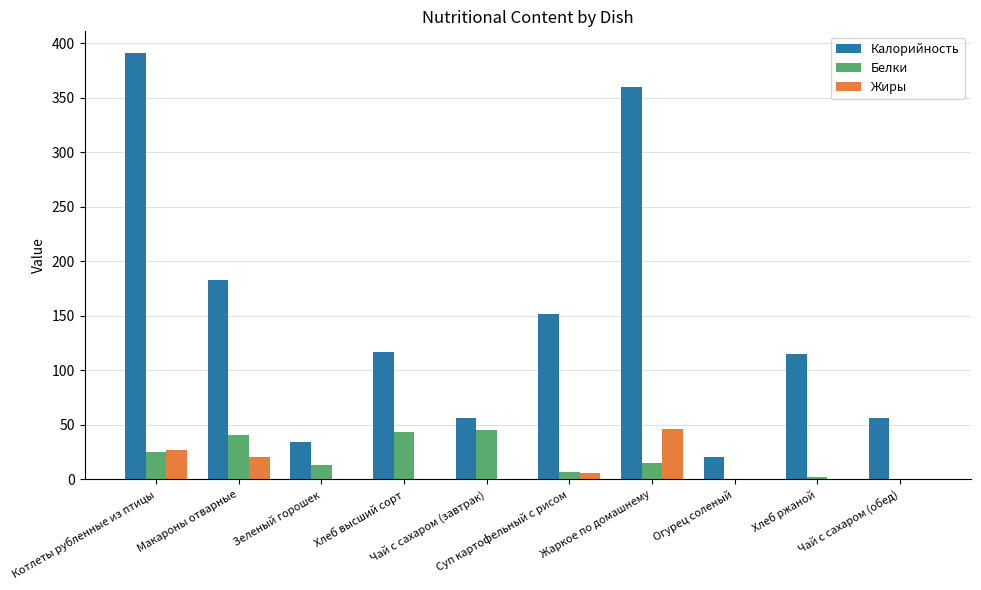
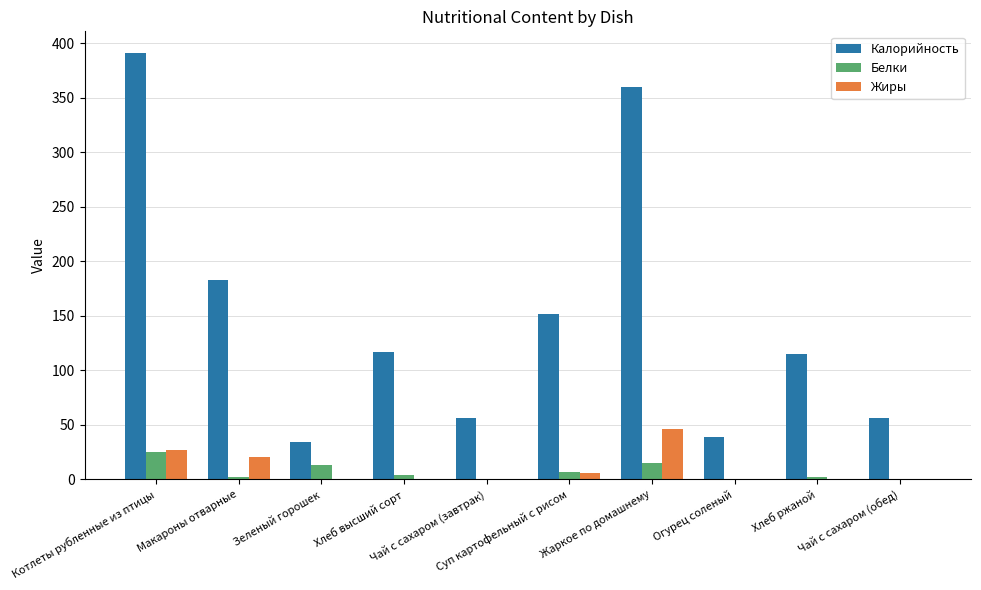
  {
    "Калорийность": {
      "Котлеты рубленные из птицы": 391,
      "Макароны отварные": 183,
      "Зеленый горошек": 34,
      "Хлеб высший сорт": 117,
      "Чай с сахаром (завтрак)": 56,
      "Суп картофельный с рисом": 152,
      "Жаркое по домашнему": 360,
-     "Огурец соленый": 20,
+     "Огурец соленый": 39,
      "Хлеб ржаной": 116,
      "Чай с сахаром (обед)": 56
    },
    "Белки": {
      "Котлеты рубленные из птицы": 25,
-     "Макароны отварные": 40,
+     "Макароны отварные": 2,
      "Зеленый горошек": 13,
-     "Хлеб высший сорт": 44,
-     "Чай с сахаром (завтрак)": 46,
+     "Хлеб высший сорт": 4,
+     "Чай с сахаром (завтрак)": 0,
      "Суп картофельный с рисом": 7,
      "Жаркое по домашнему": 16,
      "Хлеб ржаной": 2,
      "Чай с сахаром (обед)": 0
    },
    "Жиры": {
      "Котлеты рубленные из птицы": 27,
      "Макароны отварные": 20,
      "Чай с сахаром (завтрак)": 0,
      "Суп картофельный с рисом": 6,
      "Жаркое по домашнему": 47,
      "Огурец соленый": 0,
      "Чай с сахаром (обед)": 0
    }
  }
